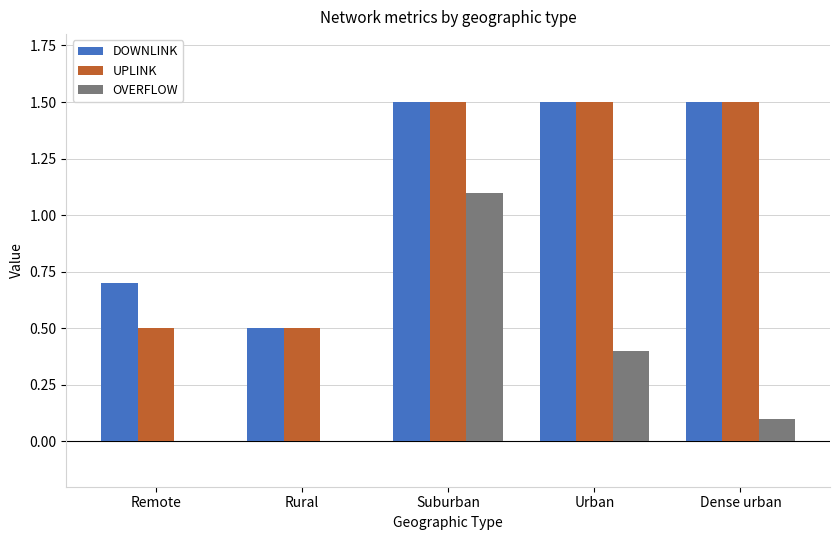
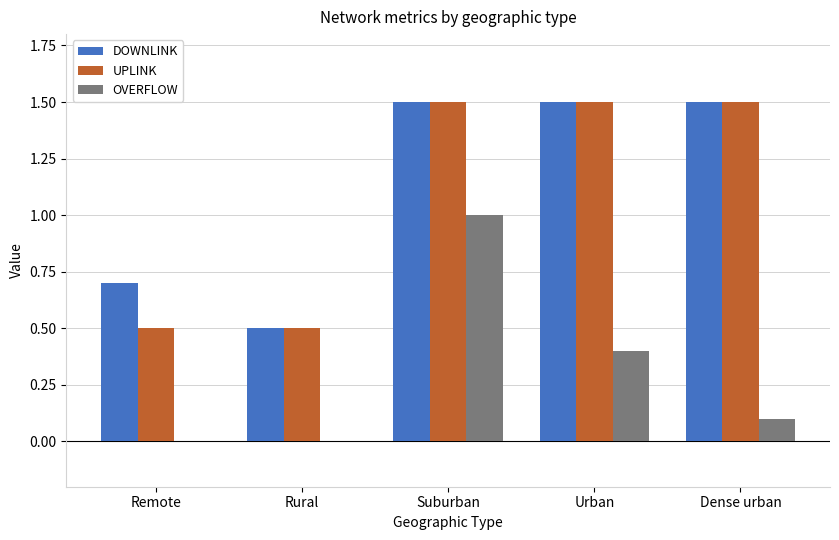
  {
    "DOWNLINK": {
      "Remote": 0.7,
      "Rural": 0.5,
      "Suburban": 1.5,
      "Urban": 1.5,
      "Dense urban": 1.5
    },
    "UPLINK": {
      "Remote": 0.5,
      "Rural": 0.5,
      "Suburban": 1.5,
      "Urban": 1.5,
      "Dense urban": 1.5
    },
    "OVERFLOW": {
      "Remote": 0.0,
      "Rural": 0.0,
-     "Suburban": 1.1,
+     "Suburban": 1.0,
      "Urban": 0.4,
      "Dense urban": 0.1
    }
  }
